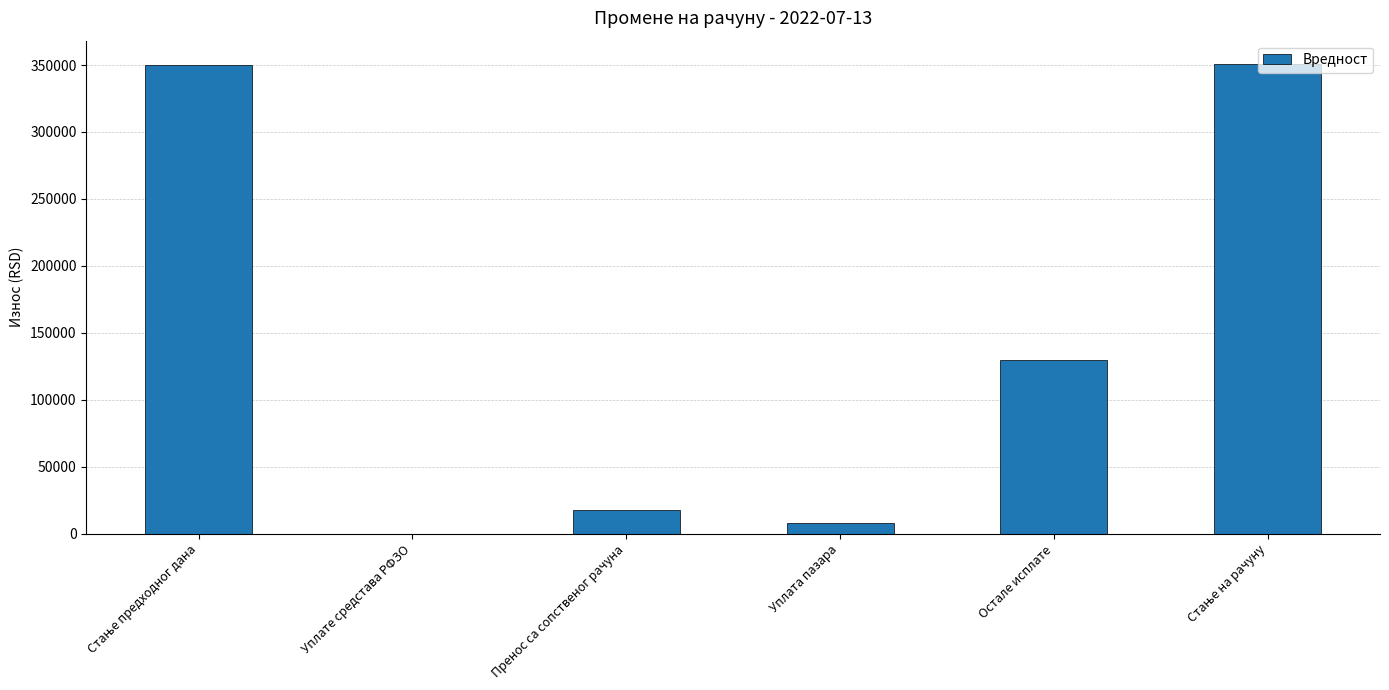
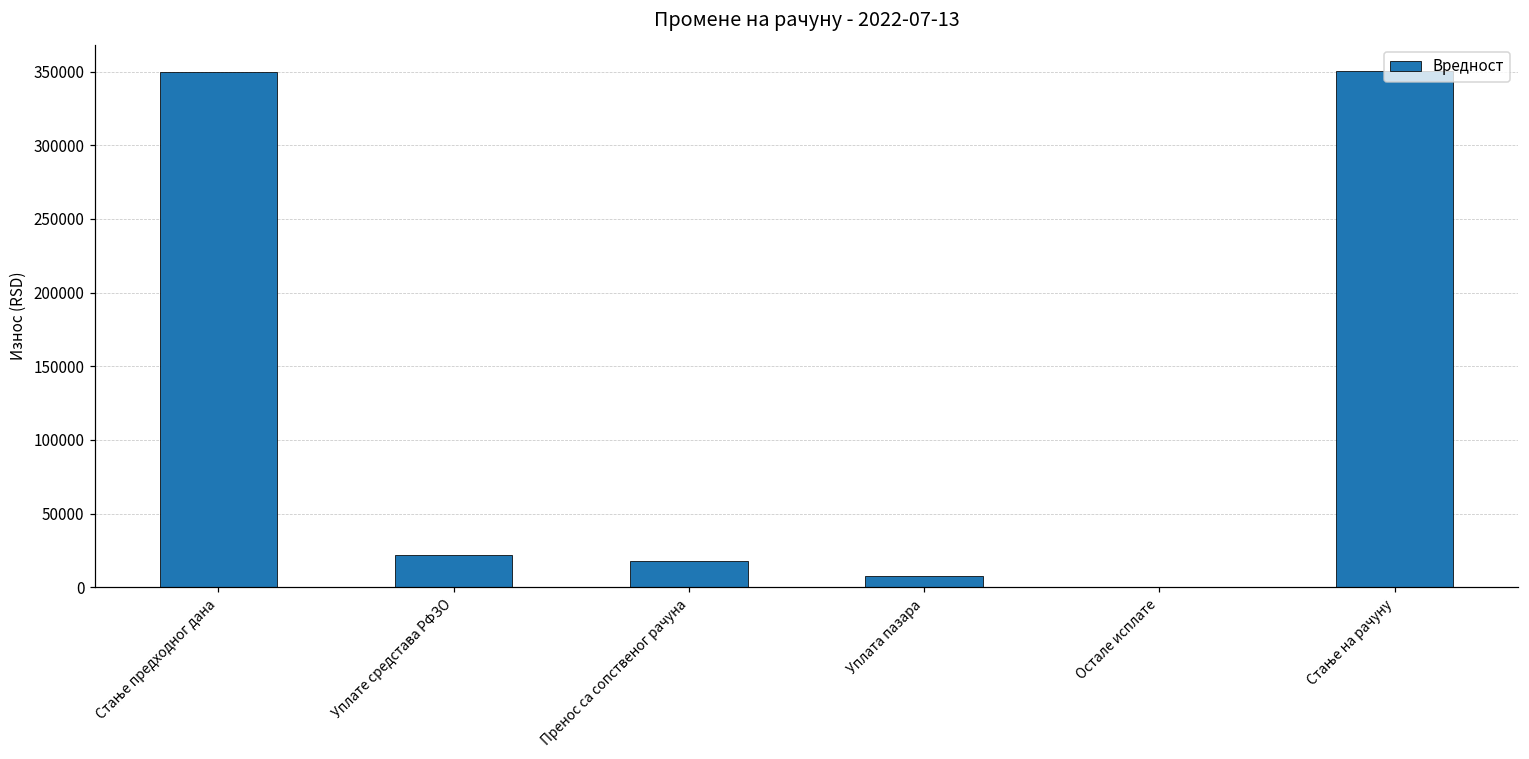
  {
    "Стање предходног дана": 350000,
-   "Уплате средстава РФЗО": 0,
+   "Уплате средстава РФЗО": 22000,
    "Пренос са сопственог рачуна": 18000,
    "Уплата пазара": 8000,
-   "Остале исплате": 130000
+   "Остале исплате": 0
  }
